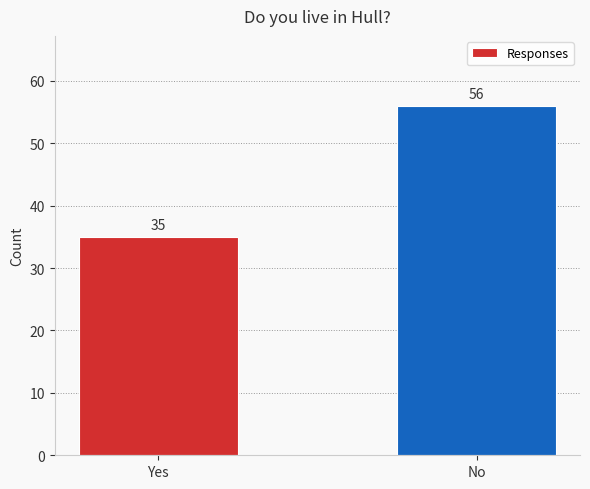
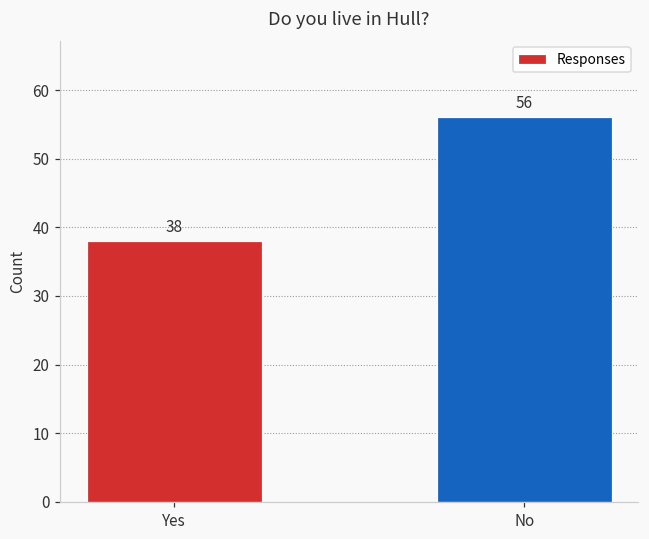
  {
-   "Yes": 35,
+   "Yes": 38,
    "No": 56
  }
